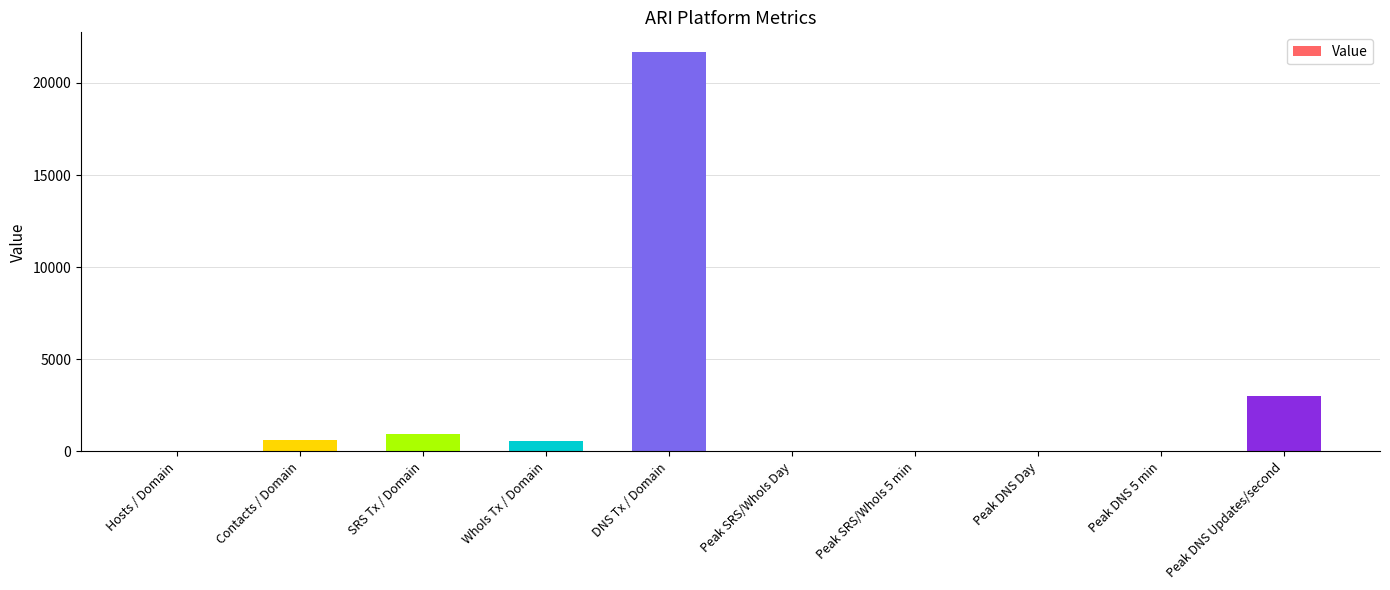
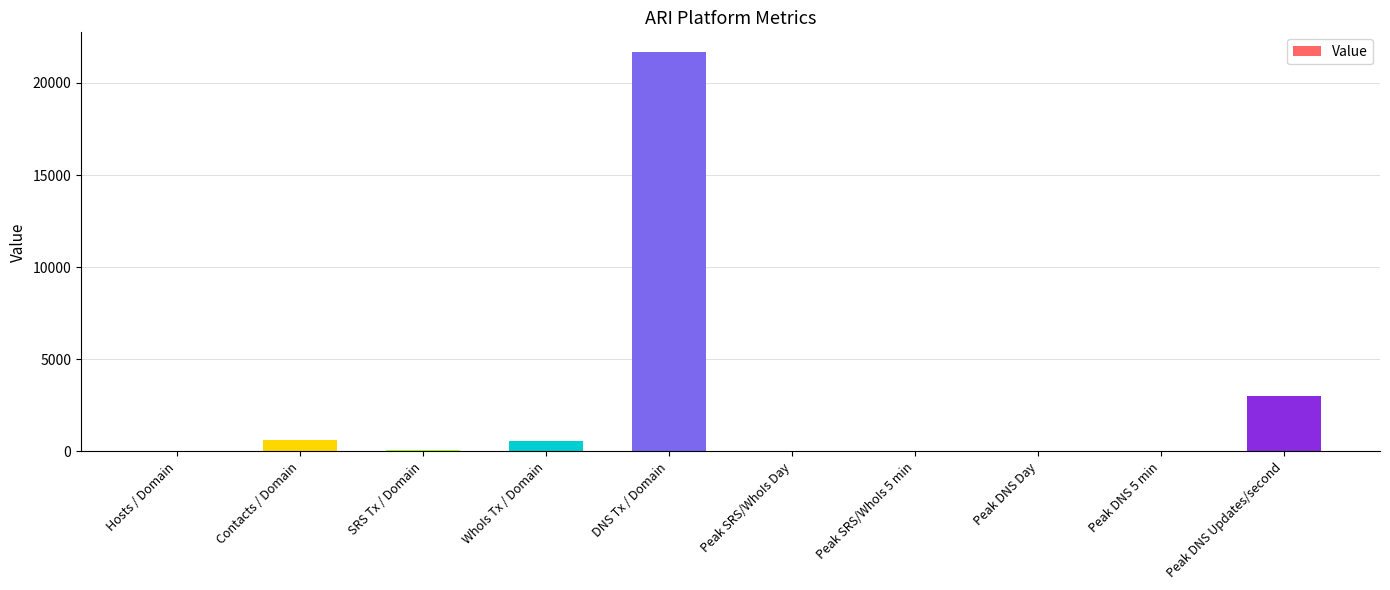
  {
    "Contacts / Domain": 600,
-   "SRS Tx / Domain": 1000,
+   "SRS Tx / Domain": 100,
    "WhoIs Tx / Domain": 600,
    "DNS Tx / Domain": 21700,
    "Peak DNS Updates/second": 3000
  }
